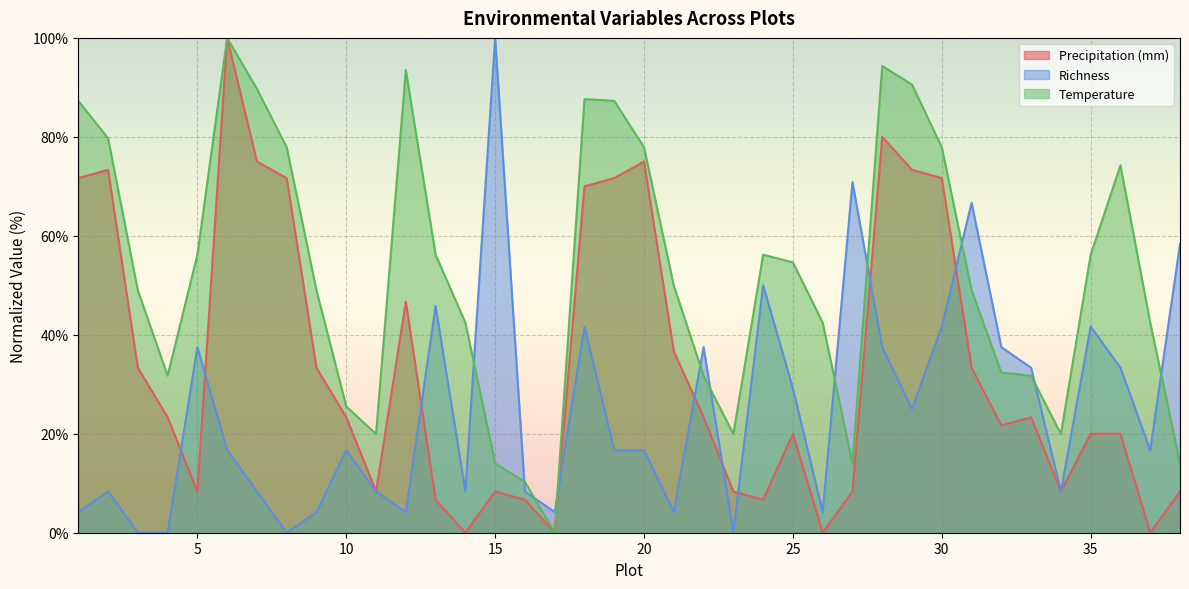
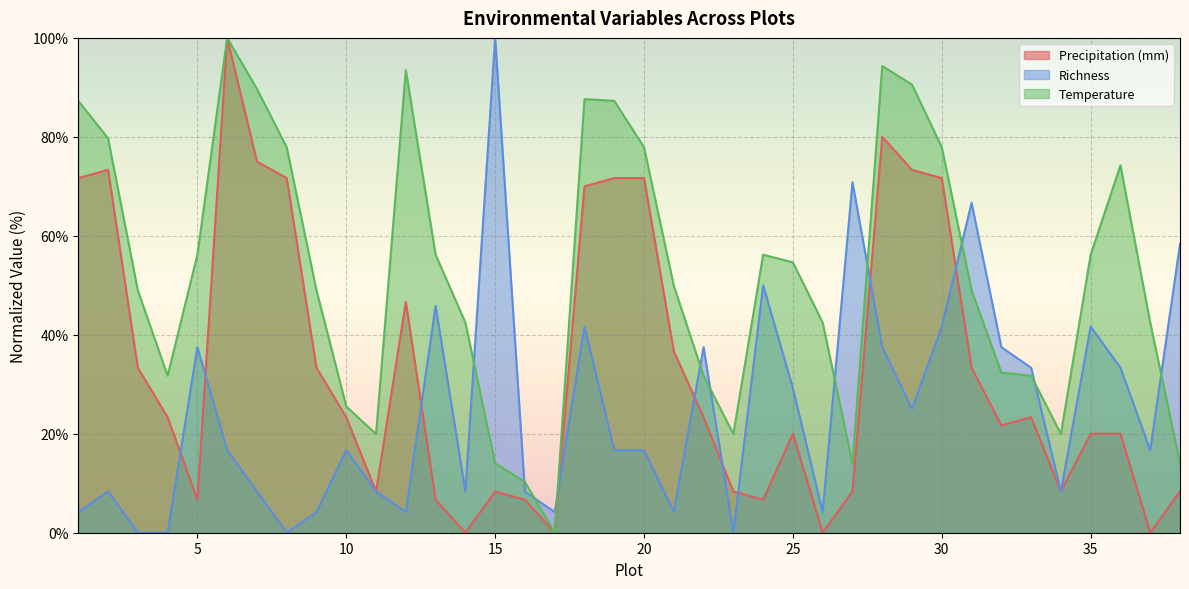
  {
    "Precipitation (mm)": {
-     "5": "8%",
+     "5": "7%",
      "10": "23%",
      "15": "8%",
-     "20": "75%",
+     "20": "72%",
      "25": "20%",
      "30": "72%",
      "35": "20%"
    },
    "Richness": {
      "5": "38%",
      "10": "17%",
      "15": "100%",
      "20": "17%",
      "25": "29%",
      "30": "42%",
      "35": "42%"
    },
    "Temperature": {
      "5": "56%",
      "10": "26%",
      "15": "14%",
      "20": "78%",
      "25": "55%",
      "30": "78%",
      "35": "56%"
    }
  }
